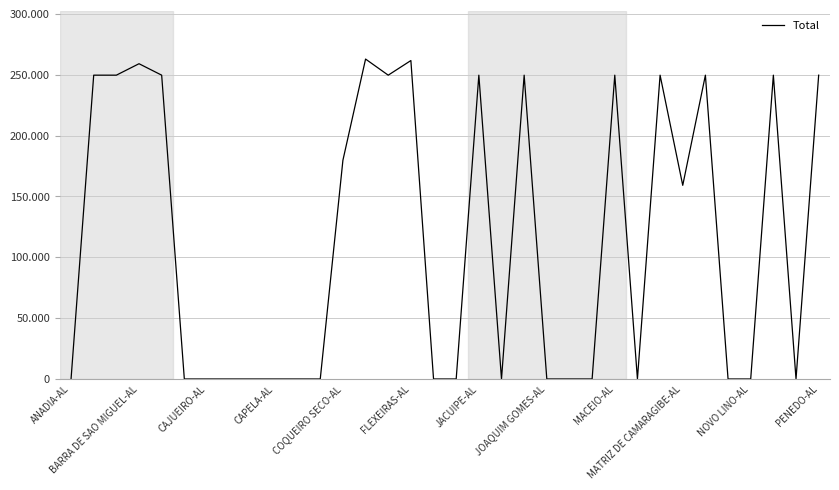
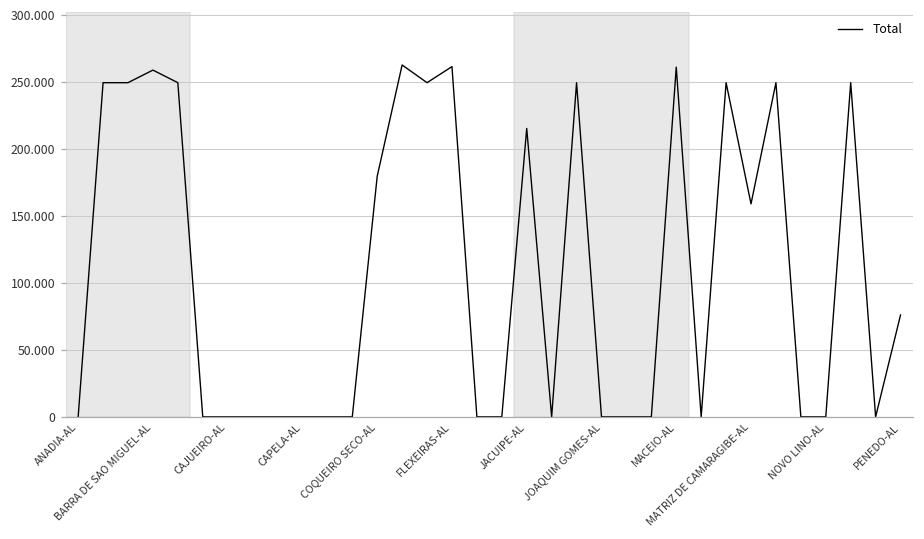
  {
    "ANADIA-AL": 0,
    "BARRA DE SAO MIGUEL-AL": 259,
    "CAJUEIRO-AL": 0,
    "CAPELA-AL": 0,
    "COQUEIRO SECO-AL": 180,
    "FLEXEIRAS-AL": 262,
-   "JACUIPE-AL": 250,
+   "JACUIPE-AL": 215,
    "JOAQUIM GOMES-AL": 0,
-   "MACEIO-AL": 250,
+   "MACEIO-AL": 261,
    "MATRIZ DE CAMARAGIBE-AL": 159,
    "NOVO LINO-AL": 0,
-   "PENEDO-AL": 250
+   "PENEDO-AL": 76
  }
